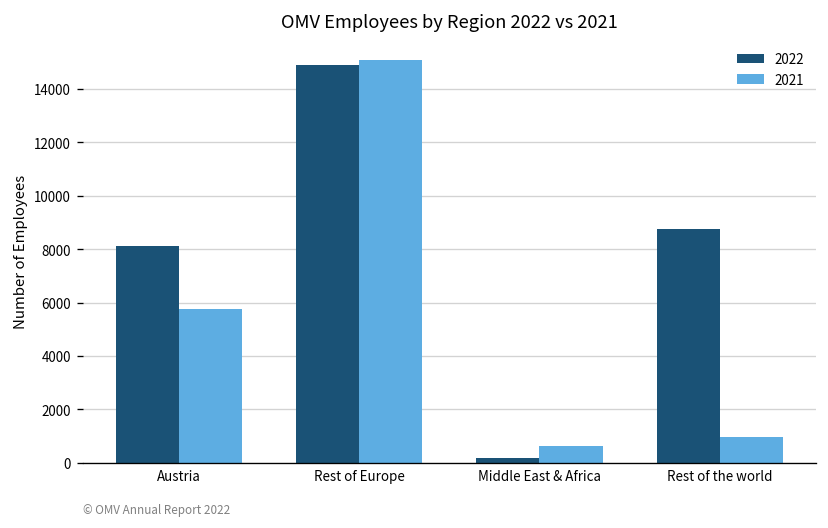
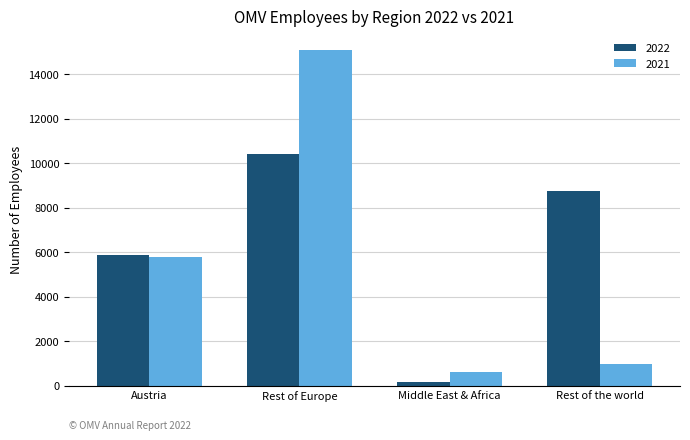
  {
    "2022": {
-     "Austria": 8100,
-     "Rest of Europe": 14900,
+     "Austria": 5900,
+     "Rest of Europe": 10400,
      "Middle East & Africa": 200,
      "Rest of the world": 8700
    },
    "2021": {
      "Austria": 5800,
      "Rest of Europe": 15100,
      "Middle East & Africa": 600,
      "Rest of the world": 1000
    }
  }
